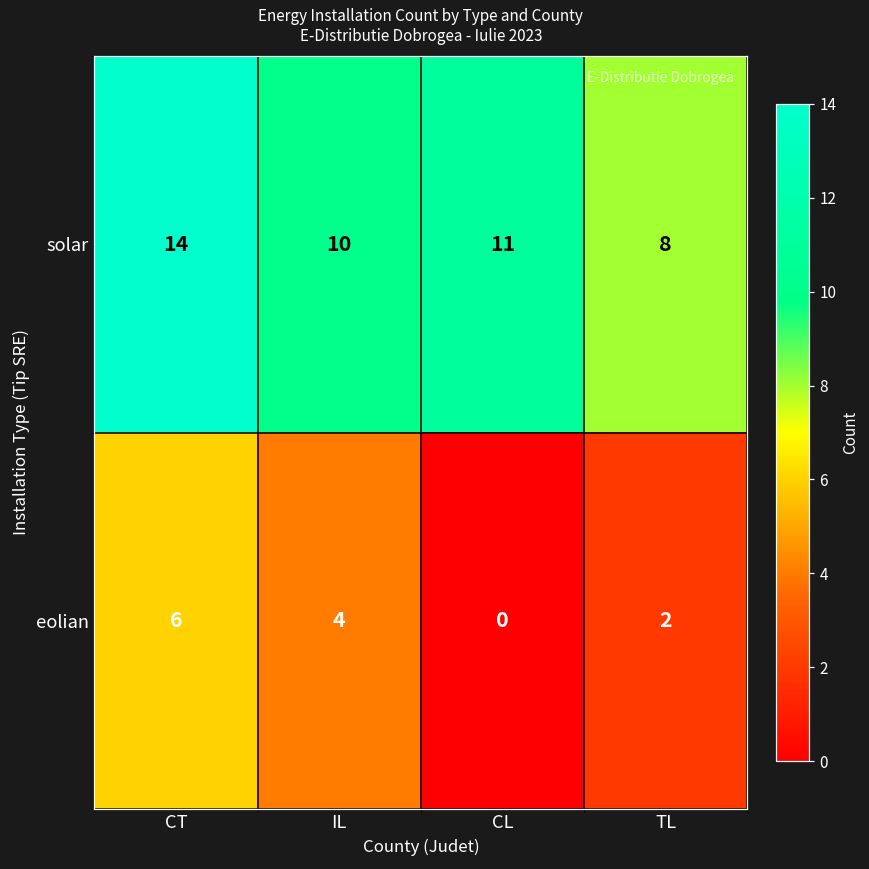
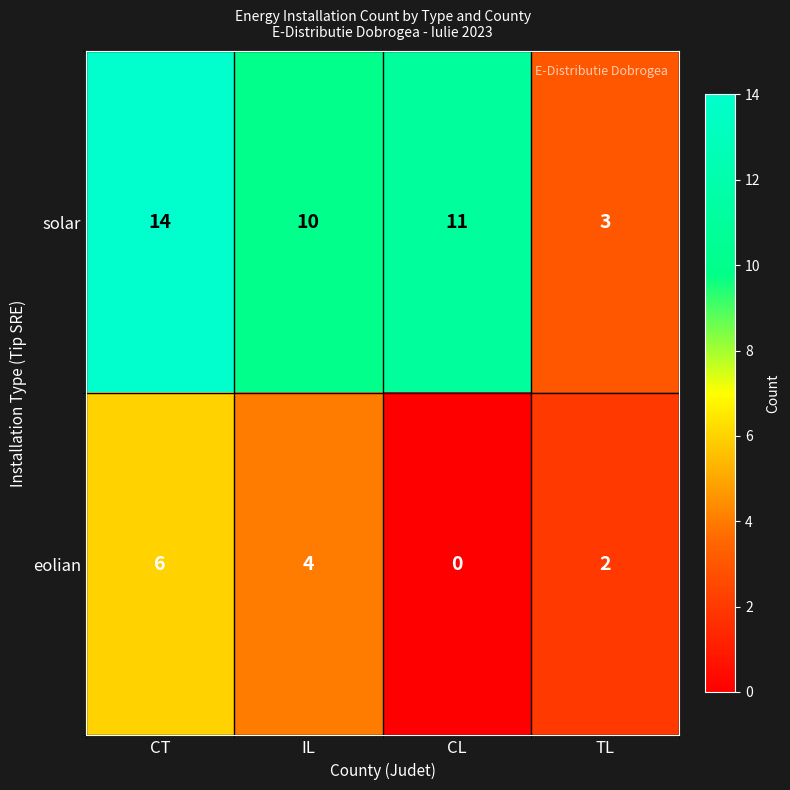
  {
    "solar": {
      "CT": 14,
      "IL": 10,
      "CL": 11,
-     "TL": 8
+     "TL": 3
    },
    "eolian": {
      "CT": 6,
      "IL": 4,
      "CL": 0,
      "TL": 2
    }
  }
